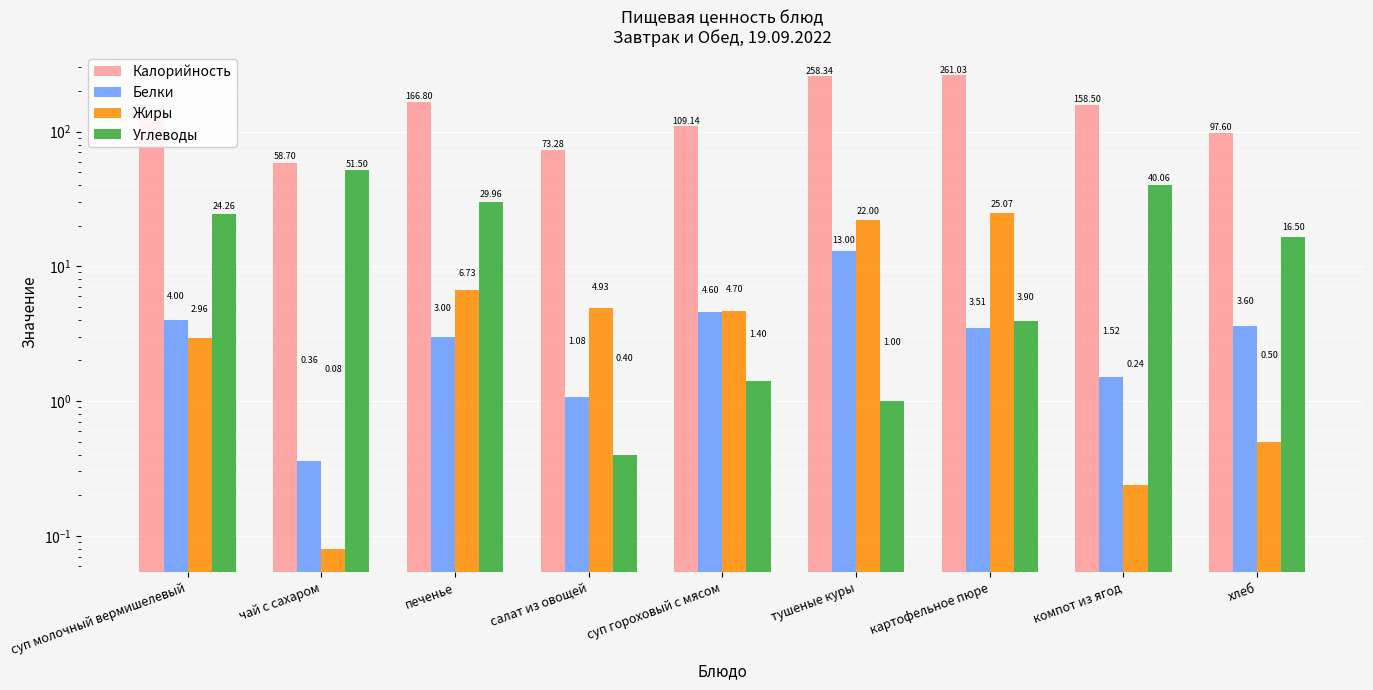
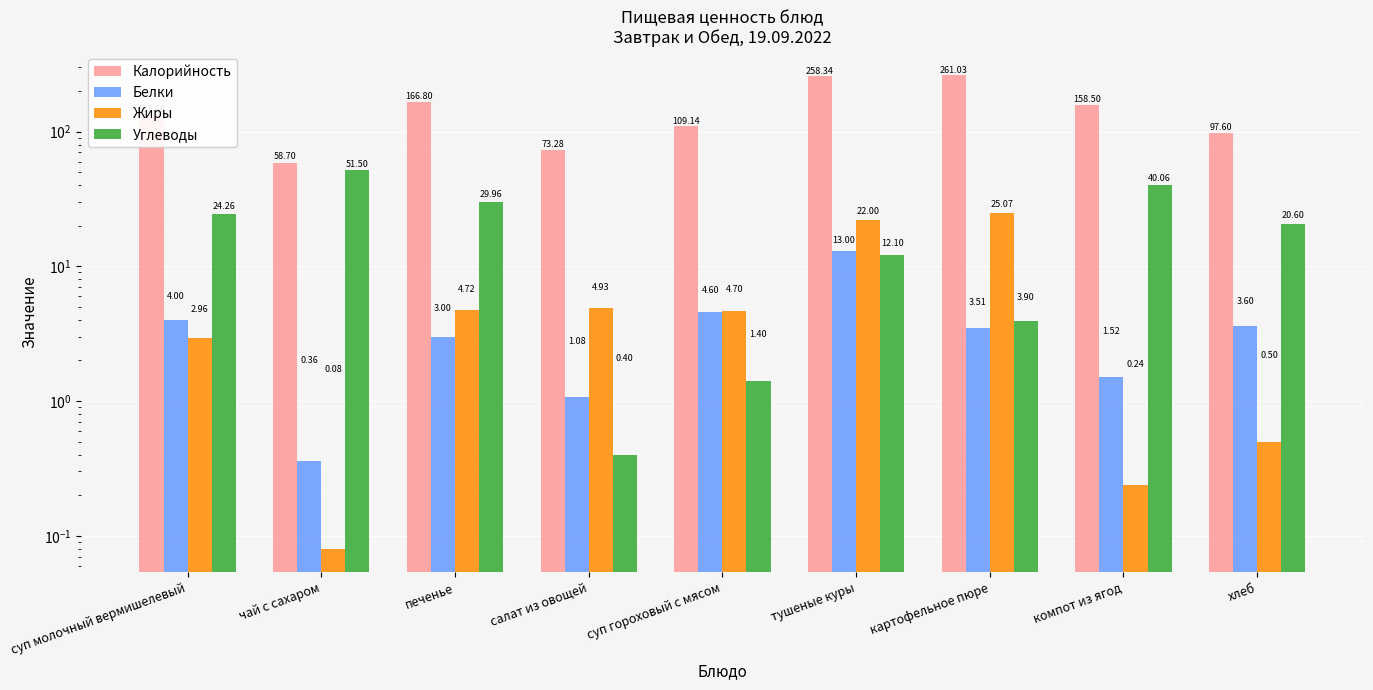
  {
    "Калорийность": {
      "чай с сахаром": 58.70,
      "печенье": 166.80,
      "салат из овощей": 73.28,
      "суп гороховый с мясом": 109.14,
      "тушеные куры": 258.34,
      "картофельное пюре": 261.03,
      "компот из ягод": 158.50,
      "хлеб": 97.60
    },
    "Белки": {
      "суп молочный вермишелевый": 4.00,
      "печенье": 3.00,
      "суп гороховый с мясом": 4.60,
      "тушеные куры": 13.00,
      "картофельное пюре": 3.51,
      "хлеб": 3.60
    },
    "Жиры": {
      "суп молочный вермишелевый": 2.96,
-     "печенье": 6.73,
+     "печенье": 4.72,
      "салат из овощей": 4.93,
      "суп гороховый с мясом": 4.70,
      "тушеные куры": 22.00,
      "картофельное пюре": 25.07
    },
    "Углеводы": {
      "суп молочный вермишелевый": 24.26,
      "чай с сахаром": 51.50,
      "печенье": 29.96,
-     "тушеные куры": 1.00,
+     "тушеные куры": 12.10,
      "картофельное пюре": 3.90,
      "компот из ягод": 40.06,
-     "хлеб": 16.50
+     "хлеб": 20.60
    }
  }
